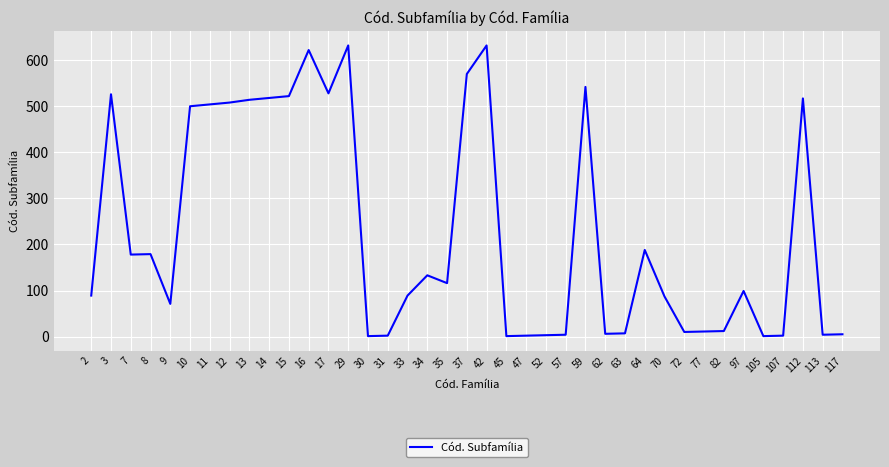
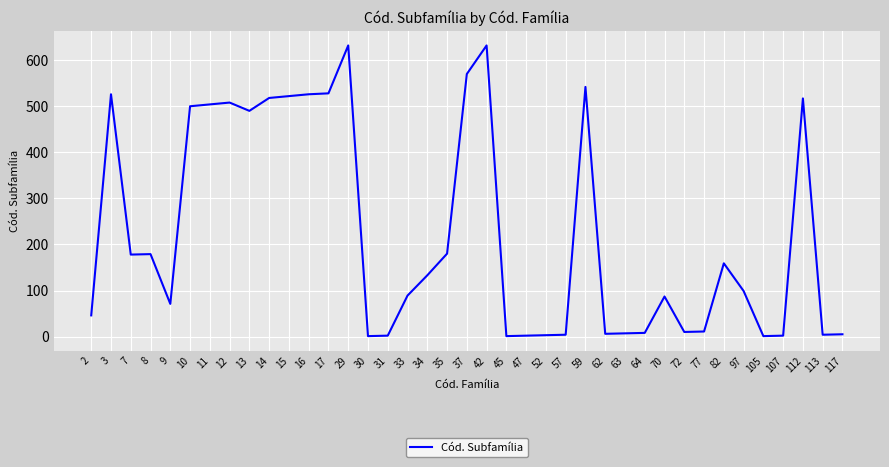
  {
-   "2": 90,
+   "2": 50,
    "3": 530,
    "7": 180,
    "8": 180,
    "9": 70,
    "10": 500,
    "11": 500,
    "12": 510,
-   "13": 510,
+   "13": 490,
    "14": 520,
    "15": 520,
-   "16": 620,
+   "16": 530,
    "17": 530,
    "29": 630,
    "30": 0,
    "31": 0,
    "33": 90,
    "34": 130,
-   "35": 120,
+   "35": 180,
    "37": 570,
    "42": 630,
    "45": 0,
    "47": 0,
    "52": 0,
    "57": 0,
    "59": 540,
    "62": 10,
    "63": 10,
-   "64": 190,
+   "64": 10,
    "70": 90,
    "72": 10,
    "77": 10,
-   "82": 10,
+   "82": 160,
    "97": 100,
    "105": 0,
    "107": 0,
    "112": 520,
    "113": 0,
    "117": 10
  }
